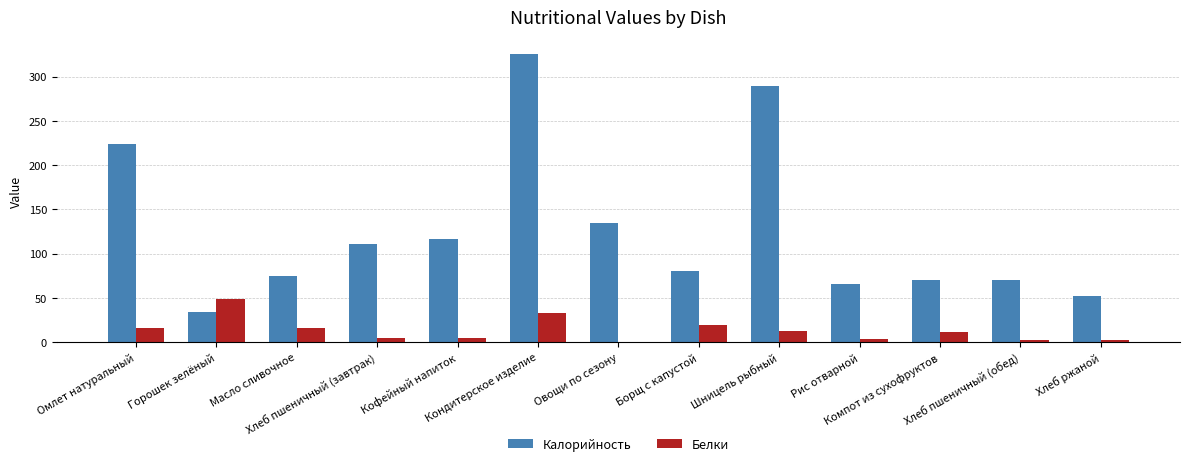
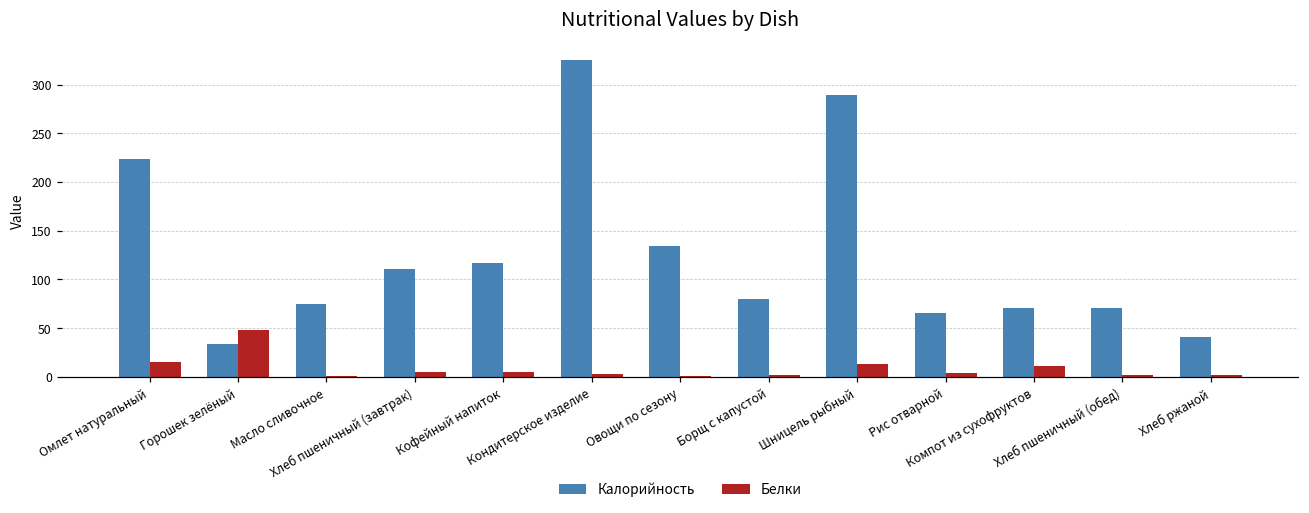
  {
    "Калорийность": {
      "Омлет натуральный": 220,
      "Горошек зелёный": 30,
      "Масло сливочное": 70,
      "Хлеб пшеничный (завтрак)": 110,
      "Кофейный напиток": 120,
      "Кондитерское изделие": 330,
      "Овощи по сезону": 130,
      "Борщ с капустой": 80,
      "Шницель рыбный": 290,
      "Рис отварной": 70,
      "Компот из сухофруктов": 70,
      "Хлеб пшеничный (обед)": 70,
-     "Хлеб ржаной": 50
+     "Хлеб ржаной": 40
    },
    "Белки": {
      "Омлет натуральный": 20,
      "Горошек зелёный": 50,
-     "Масло сливочное": 20,
+     "Масло сливочное": 0,
      "Хлеб пшеничный (завтрак)": 0,
      "Кофейный напиток": 0,
-     "Кондитерское изделие": 30,
-     "Борщ с капустой": 20,
+     "Кондитерское изделие": 0,
+     "Борщ с капустой": 0,
      "Шницель рыбный": 10,
      "Рис отварной": 0,
      "Компот из сухофруктов": 10
    }
  }
